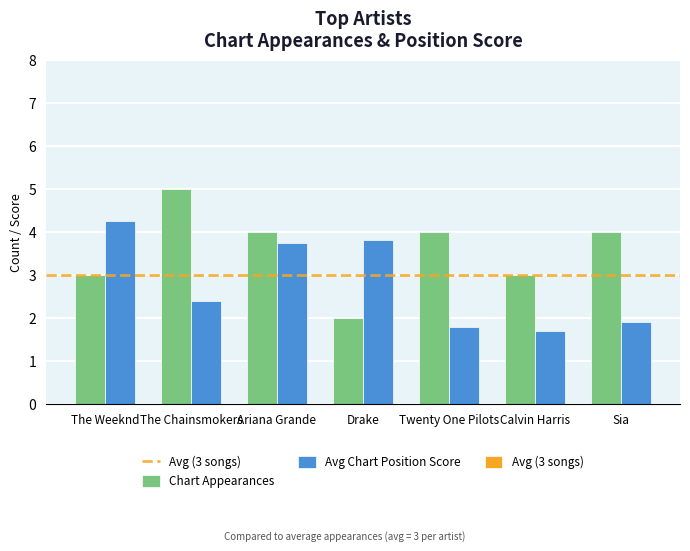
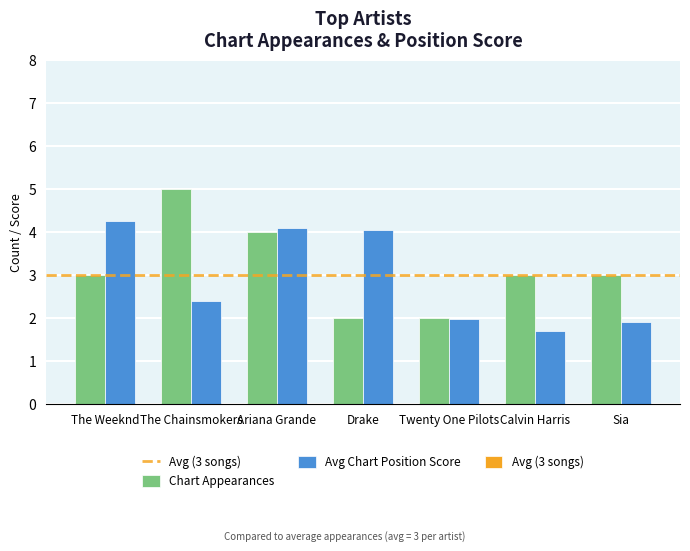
  {
    "Chart Appearances": {
      "The Weeknd": 3,
      "The Chainsmokers": 5,
      "Ariana Grande": 4,
      "Drake": 2,
-     "Twenty One Pilots": 4,
+     "Twenty One Pilots": 2,
      "Calvin Harris": 3,
-     "Sia": 4
+     "Sia": 3
    },
    "Avg Chart Position Score": {
      "The Weeknd": 4.2,
      "The Chainsmokers": 2.4,
-     "Ariana Grande": 3.7,
-     "Drake": 3.8,
-     "Twenty One Pilots": 1.8,
+     "Ariana Grande": 4.1,
+     "Drake": 4.0,
+     "Twenty One Pilots": 2.0,
      "Calvin Harris": 1.7,
      "Sia": 1.9
    },
    "Avg (3 songs)": {
      "The Weeknd": 0.0,
      "The Chainsmokers": 0.0,
      "Ariana Grande": 0.0,
      "Drake": 0.0,
      "Twenty One Pilots": 0.0,
      "Calvin Harris": 0.0,
      "Sia": 0.0
    }
  }
